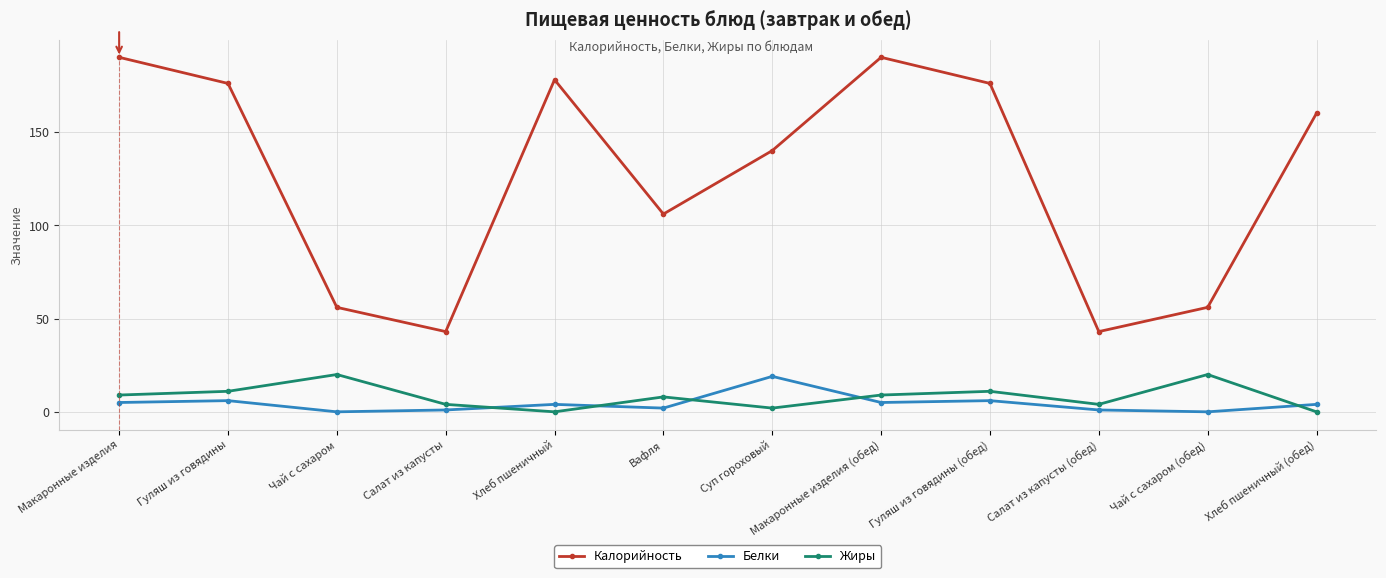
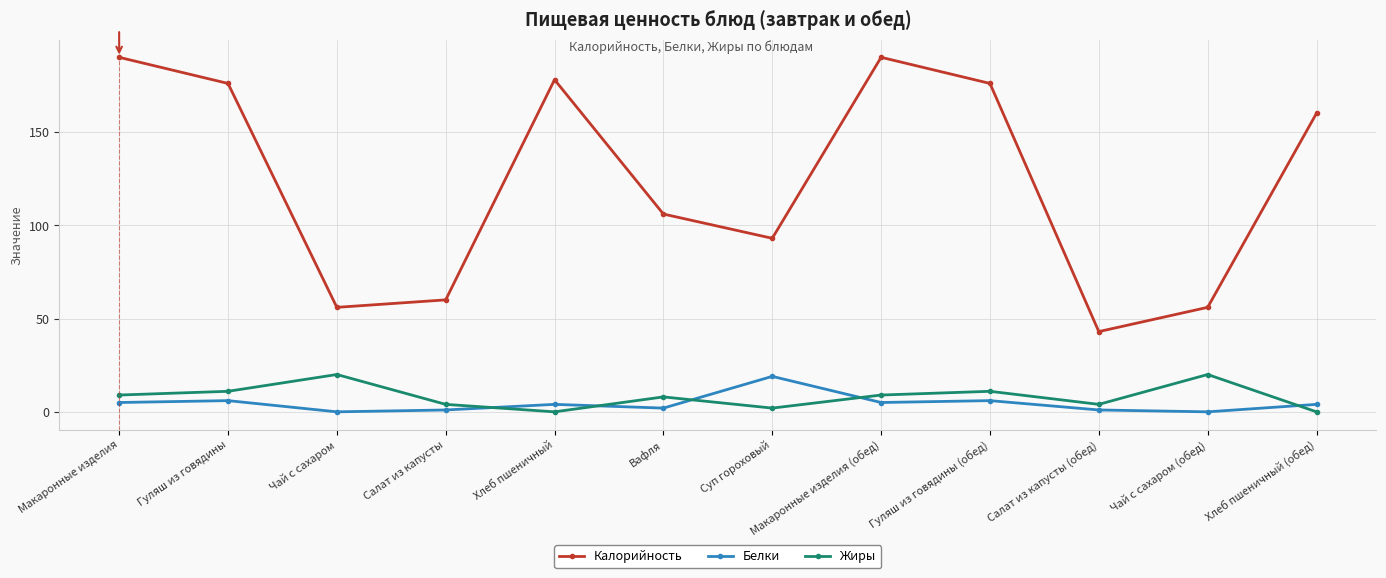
  {
    "Калорийность": {
      "Макаронные изделия": 190,
      "Гуляш из говядины": 176,
      "Чай с сахаром": 56,
-     "Салат из капусты": 43,
+     "Салат из капусты": 60,
      "Хлеб пшеничный": 178,
      "Вафля": 106,
-     "Суп гороховый": 140,
+     "Суп гороховый": 93,
      "Макаронные изделия (обед)": 190,
      "Гуляш из говядины (обед)": 176,
      "Салат из капусты (обед)": 43,
      "Чай с сахаром (обед)": 56,
      "Хлеб пшеничный (обед)": 160
    },
    "Белки": {
      "Макаронные изделия": 5,
      "Гуляш из говядины": 6,
      "Чай с сахаром": 0,
      "Салат из капусты": 1,
      "Хлеб пшеничный": 4,
      "Вафля": 2,
      "Суп гороховый": 19,
      "Макаронные изделия (обед)": 5,
      "Гуляш из говядины (обед)": 6,
      "Салат из капусты (обед)": 1,
      "Чай с сахаром (обед)": 0,
      "Хлеб пшеничный (обед)": 4
    },
    "Жиры": {
      "Макаронные изделия": 9,
      "Гуляш из говядины": 11,
      "Чай с сахаром": 20,
      "Салат из капусты": 4,
      "Хлеб пшеничный": 0,
      "Вафля": 8,
      "Суп гороховый": 2,
      "Макаронные изделия (обед)": 9,
      "Гуляш из говядины (обед)": 11,
      "Салат из капусты (обед)": 4,
      "Чай с сахаром (обед)": 20,
      "Хлеб пшеничный (обед)": 0
    }
  }
